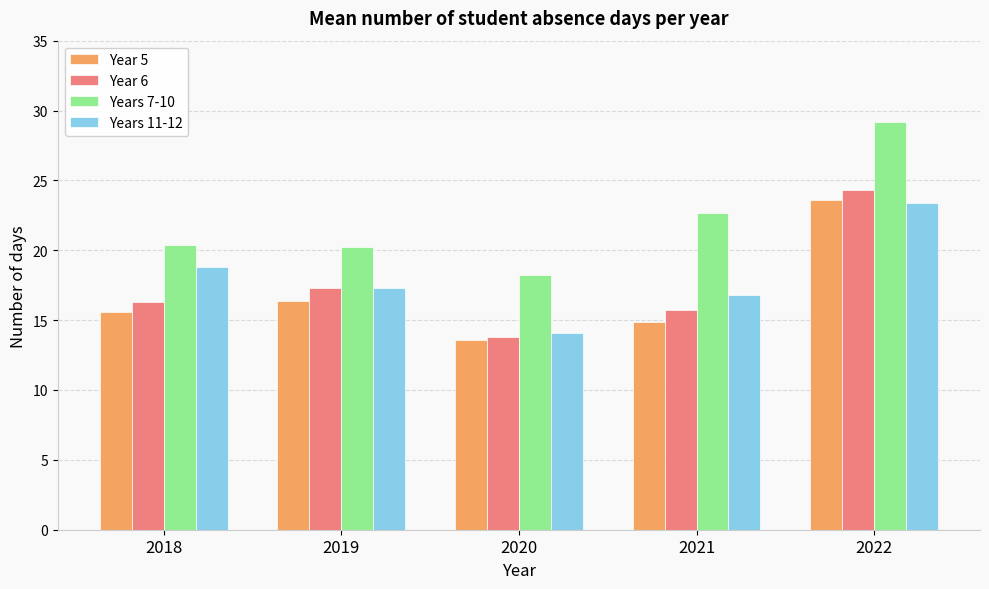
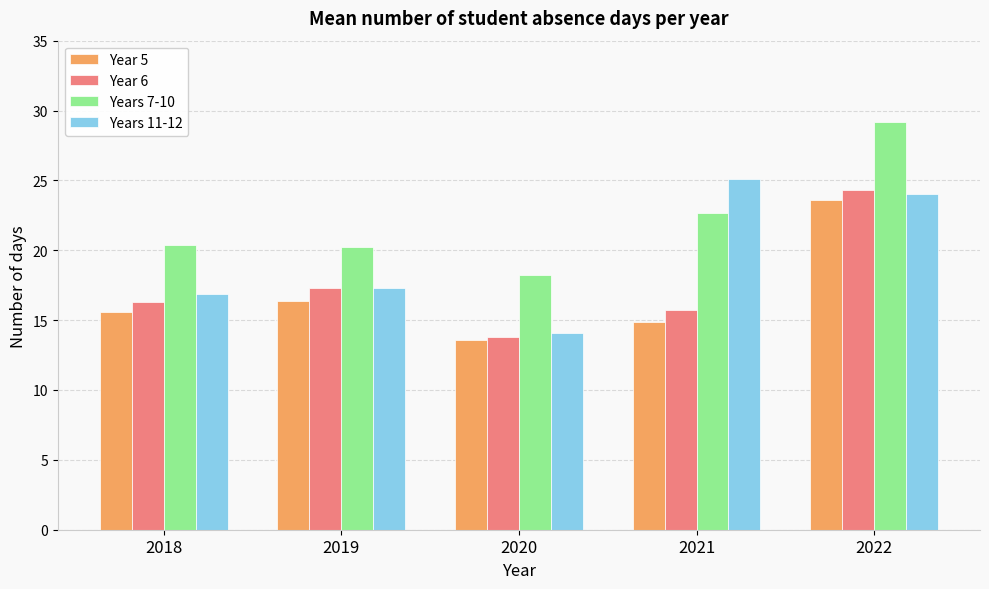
  {
    "Years 7-10": {
      "2018": 20.4,
      "2019": 20.2,
      "2020": 18.2,
      "2021": 22.7,
      "2022": 29.2
    },
    "Years 11-12": {
-     "2018": 18.8,
+     "2018": 16.9,
      "2019": 17.3,
      "2020": 14.1,
-     "2021": 16.8,
-     "2022": 23.4
+     "2021": 25.1,
+     "2022": 24.0
    }
  }
